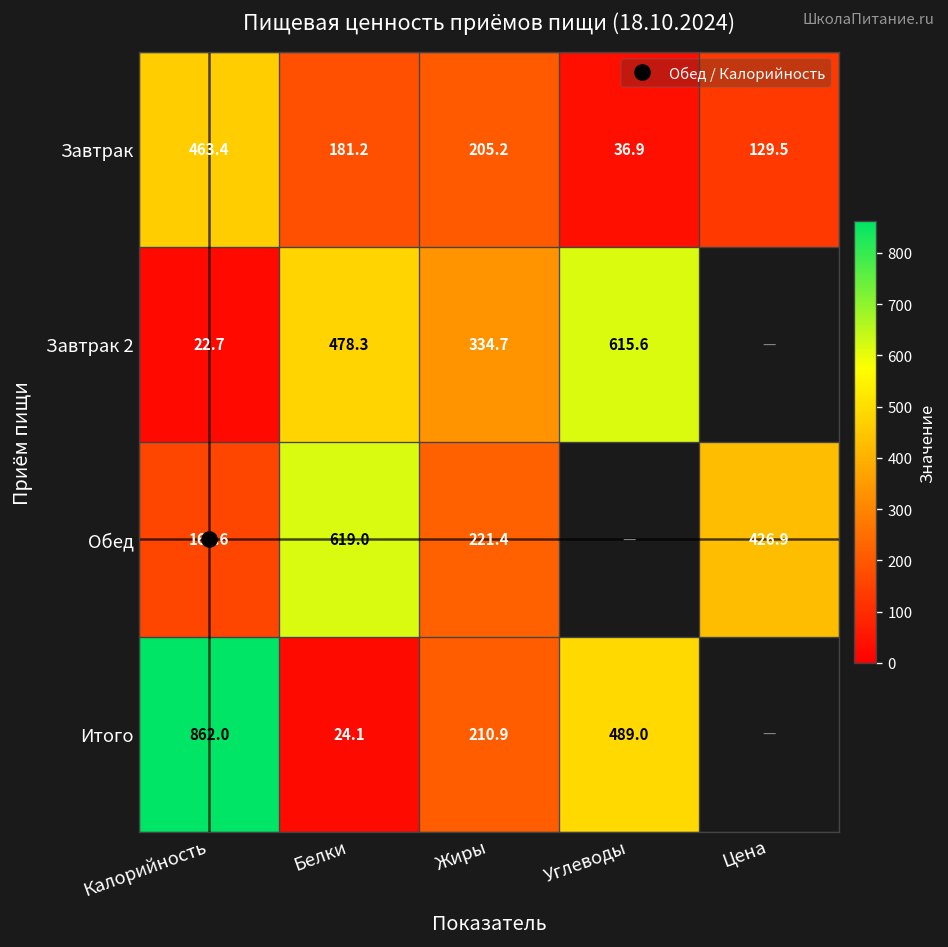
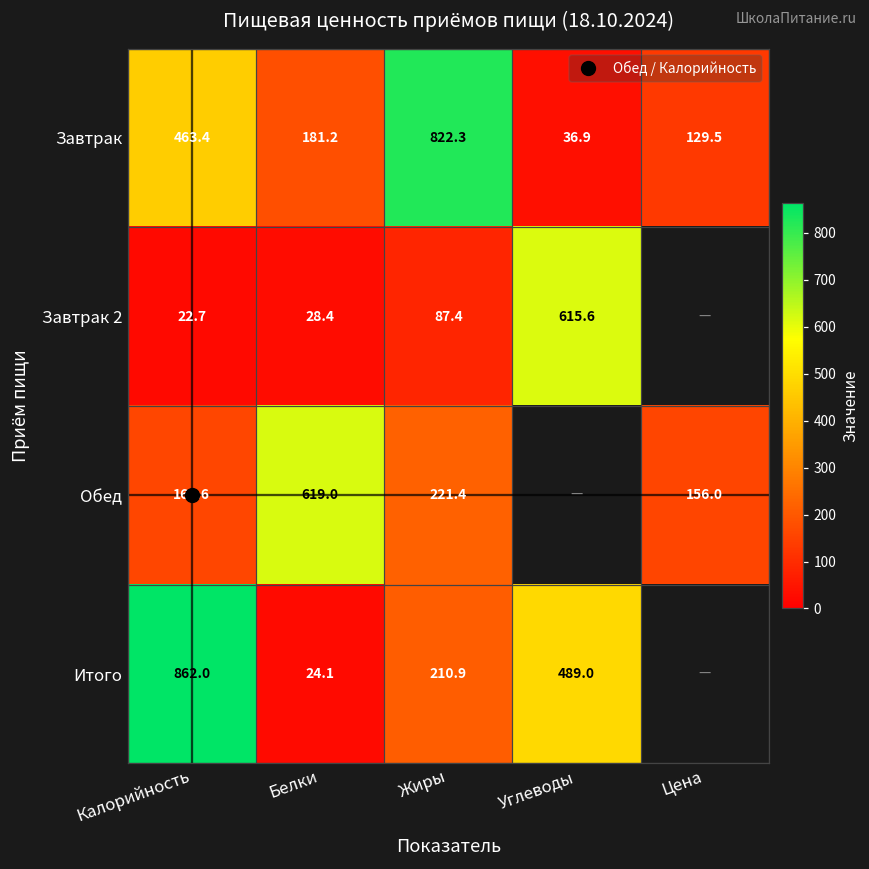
  {
    "Завтрак": {
      "Калорийность": 463.4,
      "Белки": 181.2,
-     "Жиры": 205.2,
+     "Жиры": 822.3,
      "Углеводы": 36.9,
      "Цена": 129.5
    },
    "Завтрак 2": {
      "Калорийность": 22.7,
-     "Белки": 478.3,
-     "Жиры": 334.7,
+     "Белки": 28.4,
+     "Жиры": 87.4,
      "Углеводы": 615.6
    },
    "Обед": {
      "Белки": 619.0,
      "Жиры": 221.4,
-     "Цена": 426.9
+     "Цена": 156.0
    },
    "Итого": {
      "Калорийность": 862.0,
      "Белки": 24.1,
      "Жиры": 210.9,
      "Углеводы": 489.0
    }
  }
